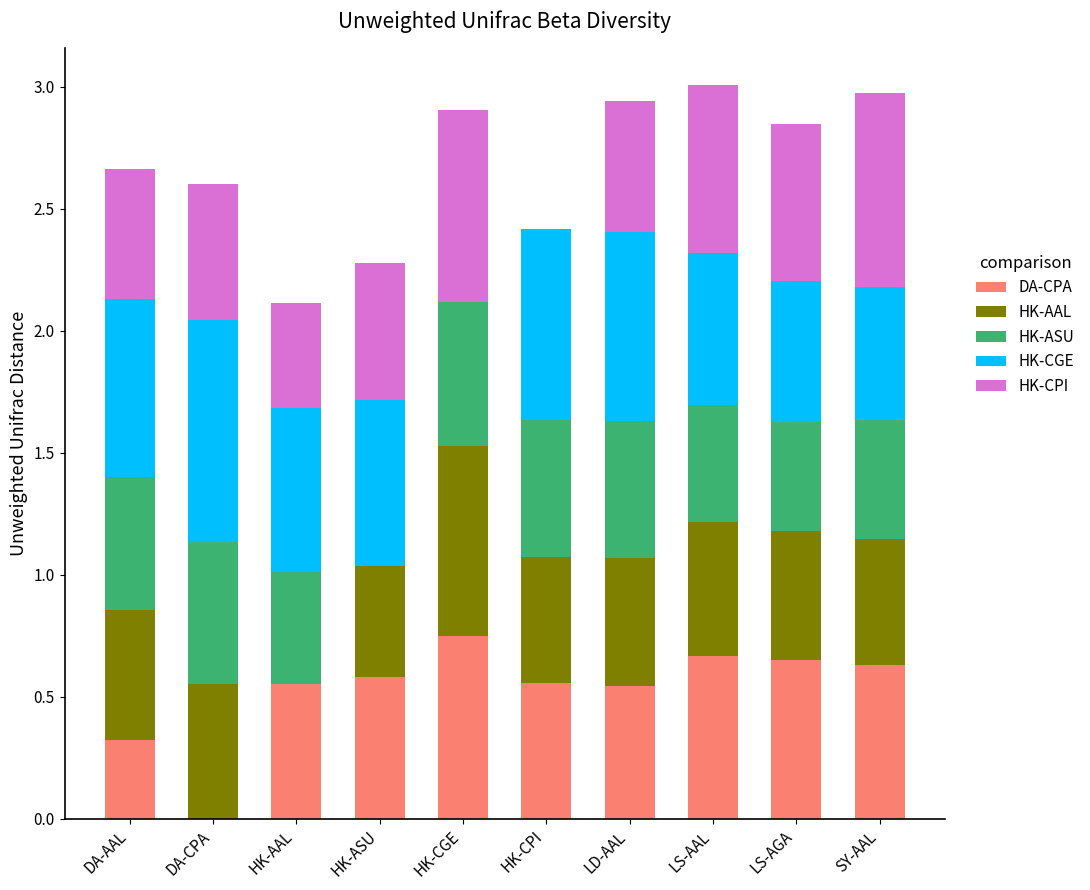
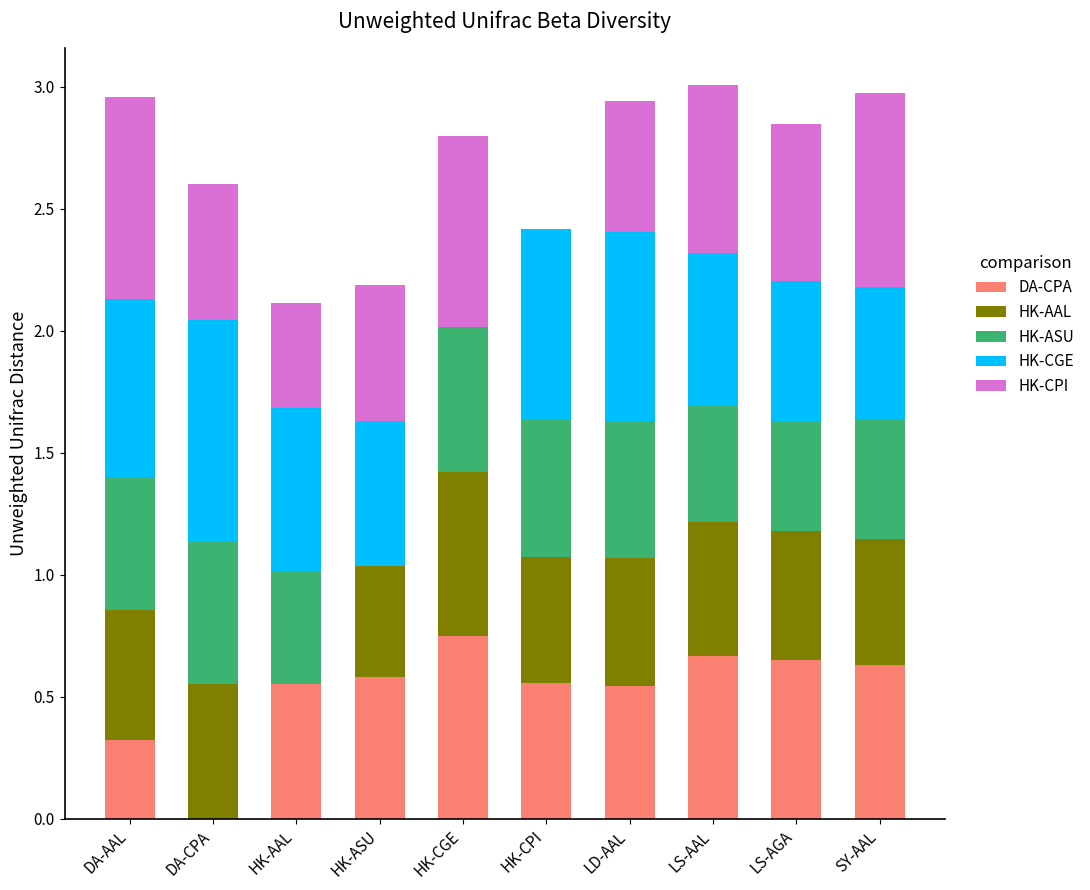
  {
    "DA-CPA": {
      "DA-AAL": 0.32,
      "DA-CPA": 0.00,
      "HK-AAL": 0.55,
      "HK-ASU": 0.58,
      "HK-CGE": 0.75,
      "HK-CPI": 0.55,
      "LD-AAL": 0.54,
      "LS-AAL": 0.67,
      "LS-AGA": 0.65,
      "SY-AAL": 0.63
    },
    "HK-AAL": {
      "DA-AAL": 0.54,
      "DA-CPA": 0.55,
      "HK-AAL": 0.00,
      "HK-ASU": 0.46,
-     "HK-CGE": 0.78,
+     "HK-CGE": 0.67,
      "HK-CPI": 0.52,
      "LD-AAL": 0.52,
      "LS-AAL": 0.55,
      "LS-AGA": 0.53,
      "SY-AAL": 0.52
    },
    "HK-ASU": {
      "DA-AAL": 0.54,
      "DA-CPA": 0.58,
      "HK-AAL": 0.46,
      "HK-ASU": 0.00,
      "HK-CGE": 0.59,
      "HK-CPI": 0.56,
      "LD-AAL": 0.56,
      "LS-AAL": 0.48,
      "LS-AGA": 0.45,
      "SY-AAL": 0.49
    },
    "HK-CGE": {
      "DA-AAL": 0.73,
      "DA-CPA": 0.91,
      "HK-AAL": 0.67,
-     "HK-ASU": 0.68,
+     "HK-ASU": 0.59,
      "HK-CGE": 0.00,
      "HK-CPI": 0.78,
      "LD-AAL": 0.77,
      "LS-AAL": 0.62,
      "LS-AGA": 0.58,
      "SY-AAL": 0.54
    },
    "HK-CPI": {
-     "DA-AAL": 0.53,
+     "DA-AAL": 0.83,
      "DA-CPA": 0.55,
      "HK-AAL": 0.43,
      "HK-ASU": 0.56,
      "HK-CGE": 0.78,
      "HK-CPI": 0.00,
      "LD-AAL": 0.54,
      "LS-AAL": 0.69,
      "LS-AGA": 0.64,
      "SY-AAL": 0.80
    }
  }
